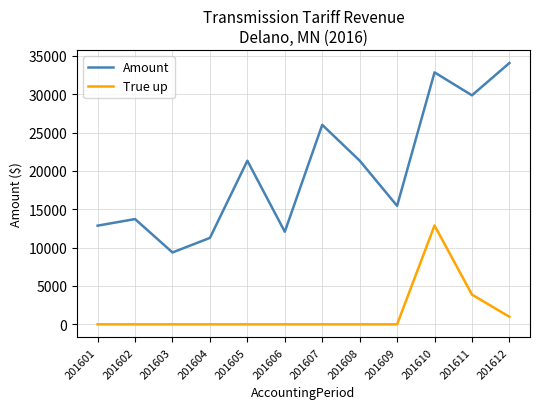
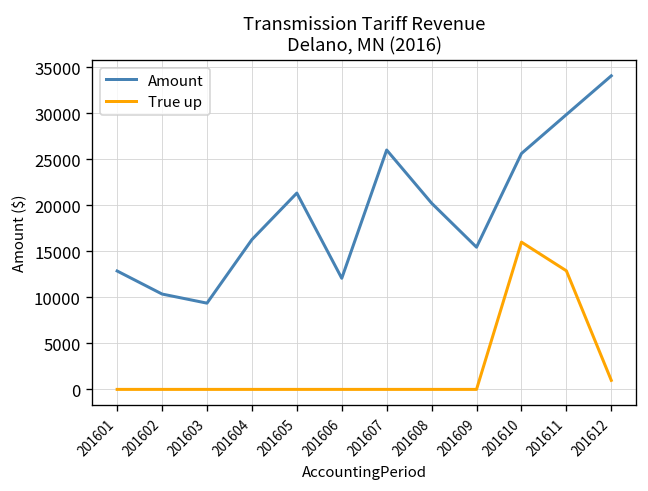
  {
    "Amount": {
      "201601": 13000,
-     "201602": 14000,
+     "201602": 10000,
      "201603": 9000,
-     "201604": 11000,
+     "201604": 16000,
      "201605": 21000,
      "201606": 12000,
      "201607": 26000,
-     "201608": 21000,
+     "201608": 20000,
      "201609": 15000,
-     "201610": 33000,
+     "201610": 26000,
      "201611": 30000,
      "201612": 34000
    },
    "True up": {
      "201601": 0,
      "201602": 0,
      "201603": 0,
      "201604": 0,
      "201605": 0,
      "201606": 0,
      "201607": 0,
      "201608": 0,
      "201609": 0,
-     "201610": 13000,
-     "201611": 4000,
+     "201610": 16000,
+     "201611": 13000,
      "201612": 1000
    }
  }
